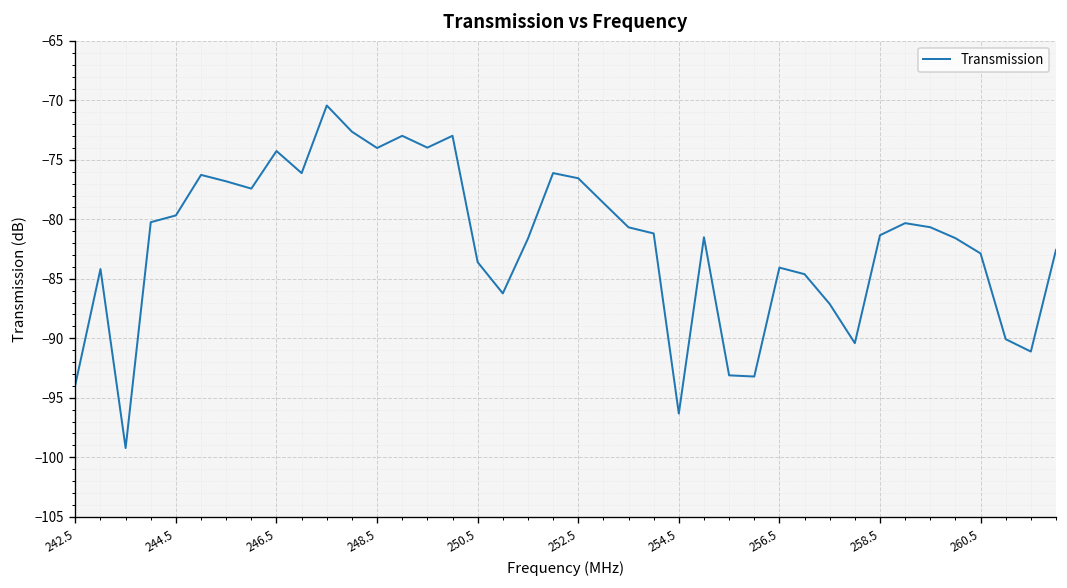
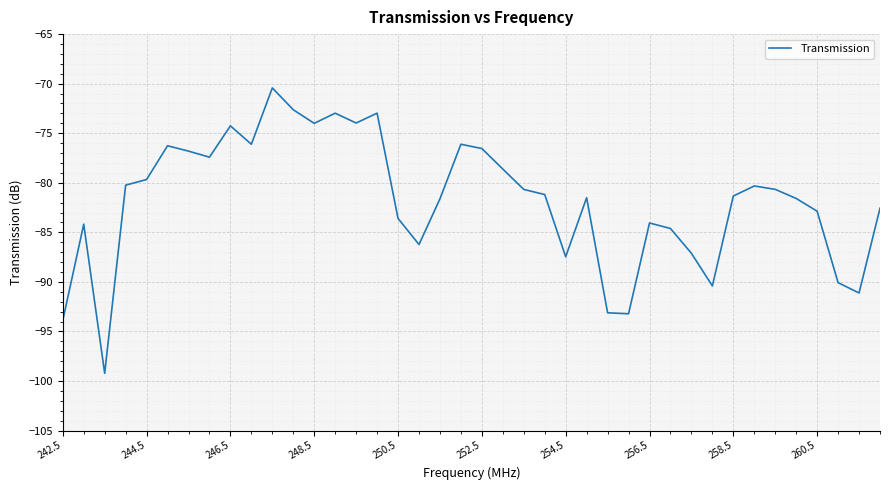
  {
    "242.5": -94,
    "244.5": -80,
    "246.5": -74,
    "248.5": -74,
    "250.5": -84,
    "252.5": -77,
-   "254.5": -96,
+   "254.5": -87,
    "256.5": -84,
    "258.5": -81,
    "260.5": -83
  }
